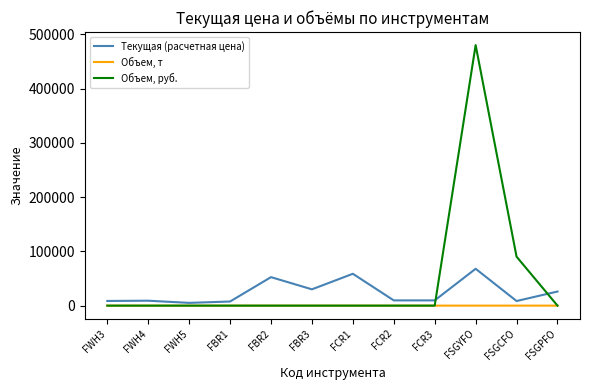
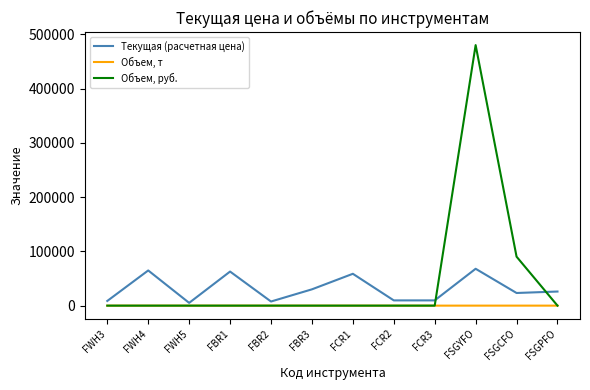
  {
    "Текущая (расчетная цена)": {
      "FWH3": 10000,
-     "FWH4": 10000,
+     "FWH4": 60000,
      "FWH5": 10000,
-     "FBR1": 10000,
-     "FBR2": 50000,
+     "FBR1": 60000,
+     "FBR2": 10000,
      "FBR3": 30000,
      "FCR1": 60000,
      "FCR2": 10000,
      "FCR3": 10000,
      "FSGYFO": 70000,
-     "FSGCFO": 10000,
+     "FSGCFO": 20000,
      "FSGPFO": 30000
    },
    "Объем, т": {
      "FSGYFO": 0,
      "FSGCFO": 0
    },
    "Объем, руб.": {
      "FSGYFO": 480000,
      "FSGCFO": 90000
    }
  }
